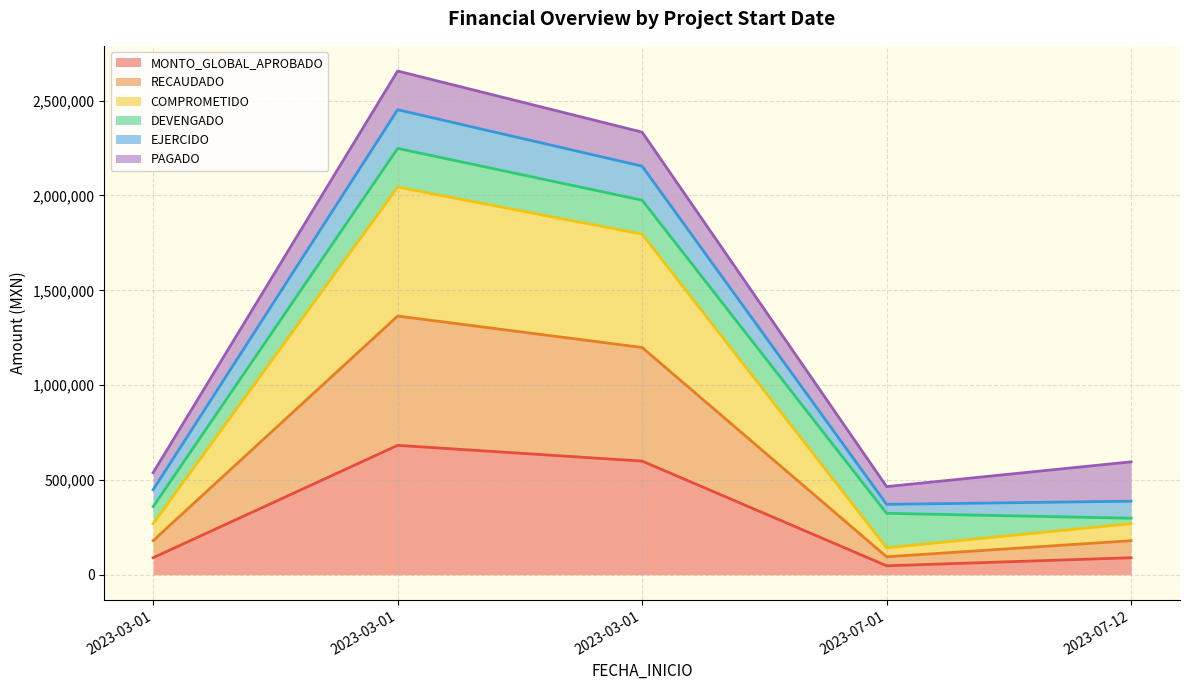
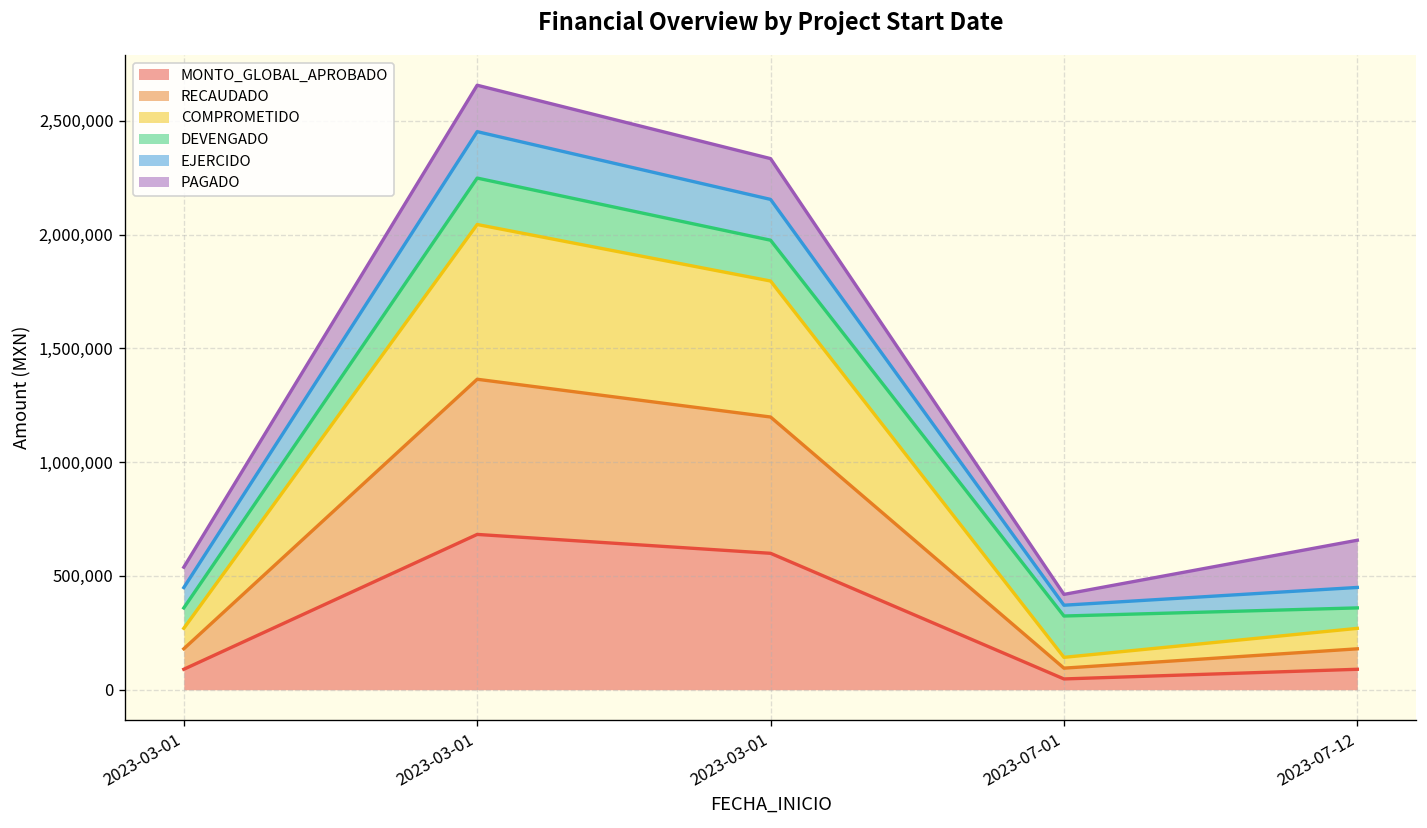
  {
    "DEVENGADO": {
      "2023-07-01": "180,000",
-     "2023-07-12": "30,000"
+     "2023-07-12": "90,000"
    },
    "EJERCIDO": {
      "2023-07-01": "50,000",
      "2023-07-12": "90,000"
    },
    "PAGADO": {
-     "2023-07-01": "90,000",
+     "2023-07-01": "50,000",
      "2023-07-12": "210,000"
    }
  }
